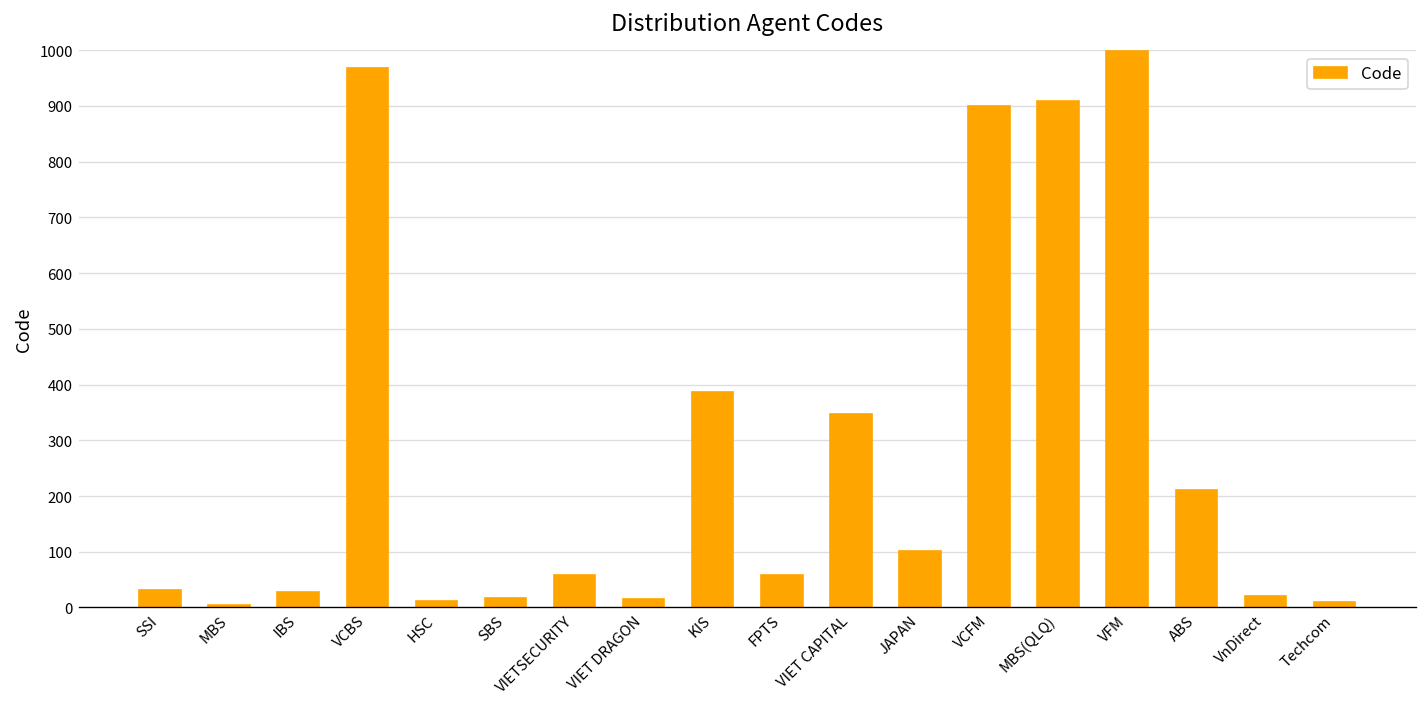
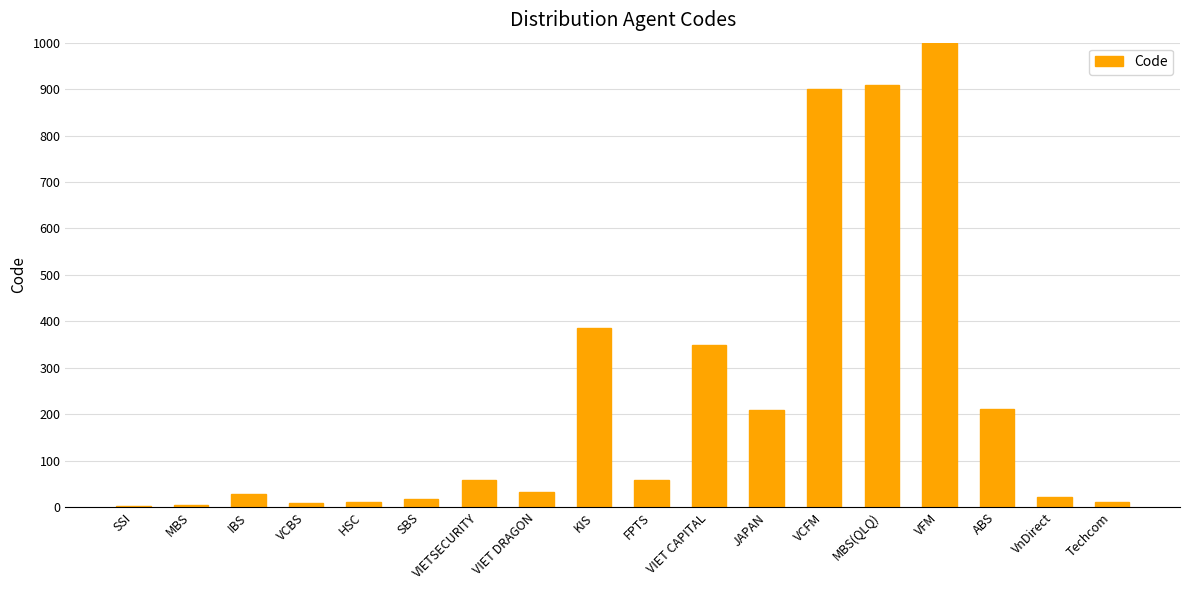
  {
-   "SSI": 30,
+   "SSI": 0,
    "IBS": 30,
-   "VCBS": 970,
+   "VCBS": 10,
    "HSC": 10,
    "SBS": 20,
    "VIETSECURITY": 60,
-   "VIET DRAGON": 20,
+   "VIET DRAGON": 30,
    "KIS": 390,
    "FPTS": 60,
    "VIET CAPITAL": 350,
-   "JAPAN": 100,
+   "JAPAN": 210,
    "VCFM": 900,
    "MBS(QLQ)": 910,
    "VFM": 1000,
    "ABS": 210,
    "VnDirect": 20,
    "Techcom": 10
  }
